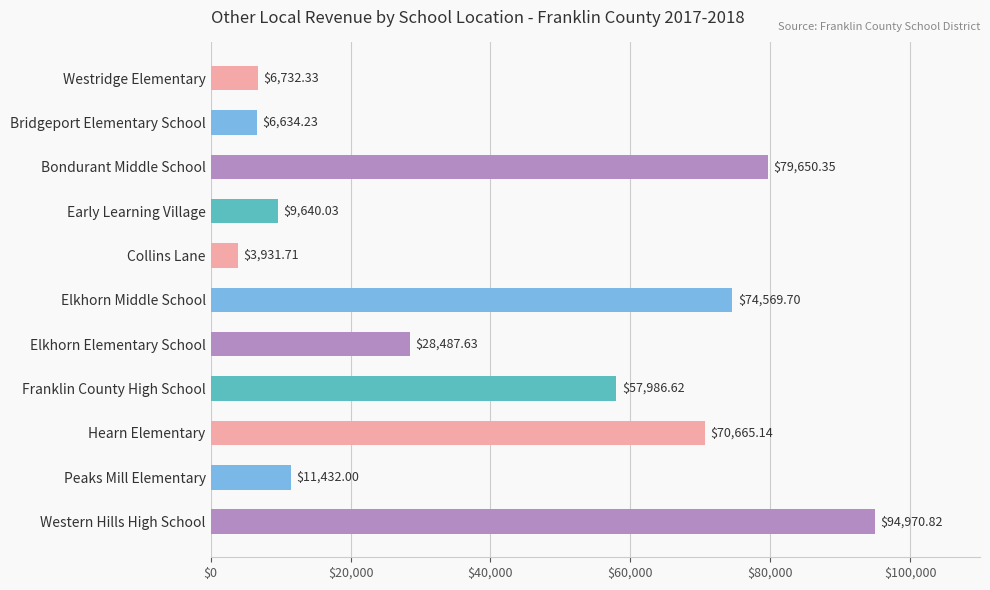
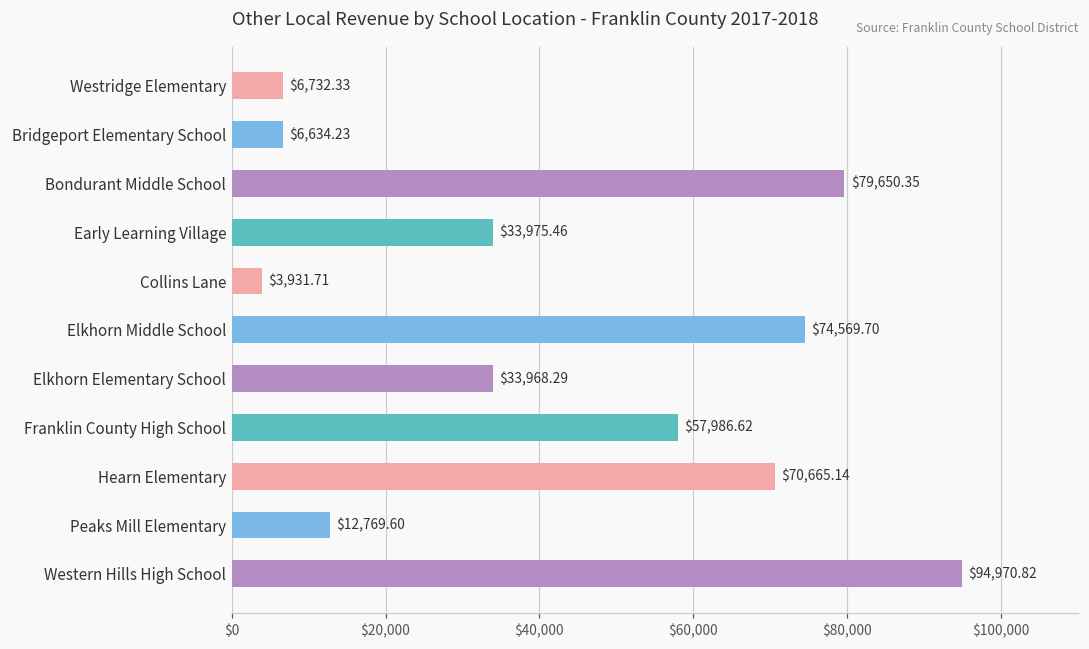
  {
    "Westridge Elementary": "$6,732.33",
    "Bridgeport Elementary School": "$6,634.23",
    "Bondurant Middle School": "$79,650.35",
-   "Early Learning Village": "$9,640.03",
+   "Early Learning Village": "$33,975.46",
    "Collins Lane": "$3,931.71",
    "Elkhorn Middle School": "$74,569.70",
-   "Elkhorn Elementary School": "$28,487.63",
+   "Elkhorn Elementary School": "$33,968.29",
    "Franklin County High School": "$57,986.62",
    "Hearn Elementary": "$70,665.14",
-   "Peaks Mill Elementary": "$11,432.00",
+   "Peaks Mill Elementary": "$12,769.60",
    "Western Hills High School": "$94,970.82"
  }
